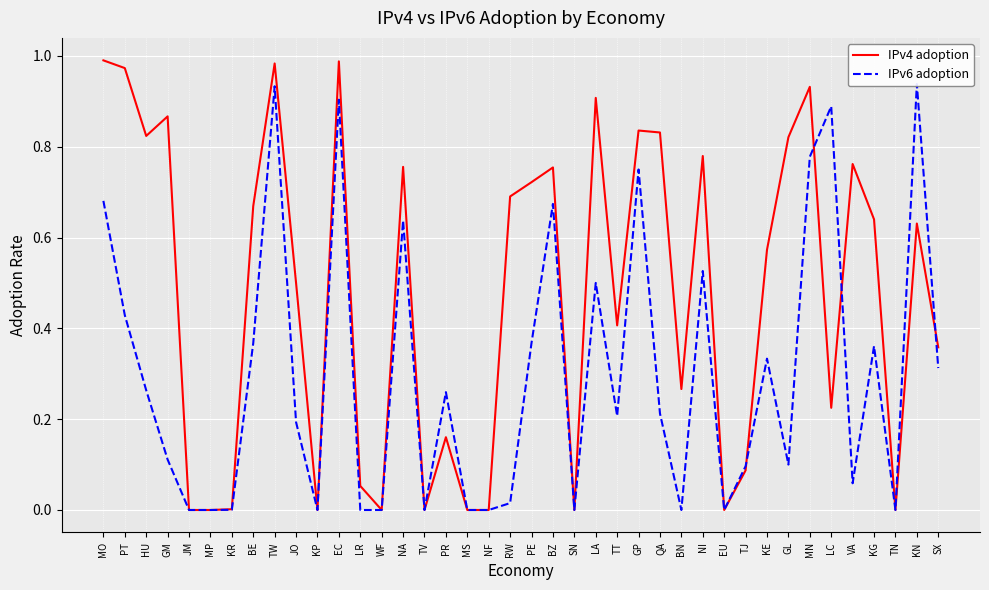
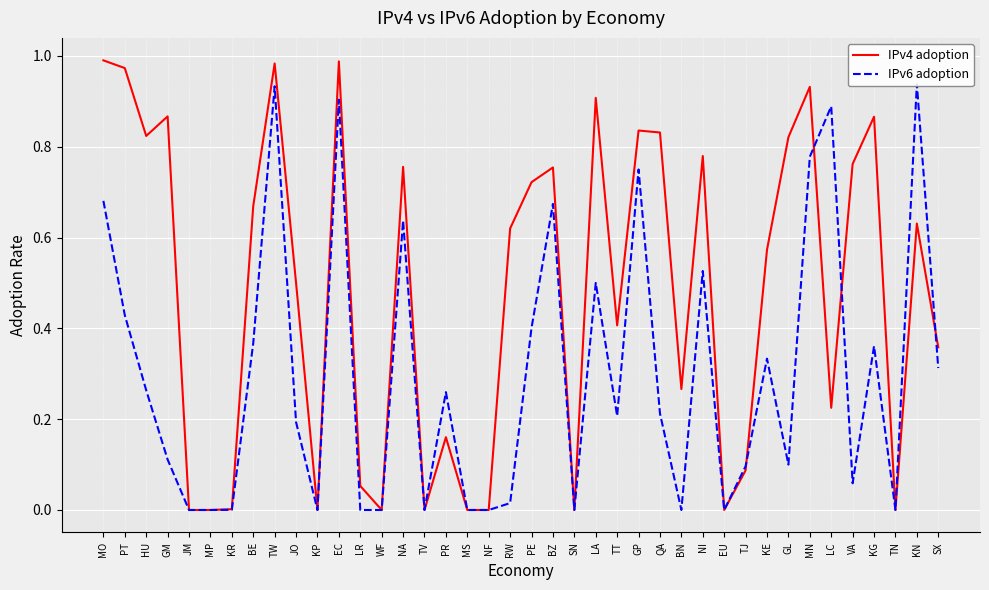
  {
    "IPv4 adoption": {
      "MO": 0.99,
      "PT": 0.97,
      "HU": 0.82,
      "GM": 0.87,
      "BE": 0.67,
      "TW": 0.98,
      "JO": 0.50,
      "EC": 0.99,
      "LR": 0.05,
      "NA": 0.76,
      "PR": 0.16,
-     "RW": 0.69,
+     "RW": 0.62,
      "PE": 0.72,
      "BZ": 0.75,
      "LA": 0.91,
      "TT": 0.41,
      "GP": 0.84,
      "QA": 0.83,
      "BN": 0.27,
      "NI": 0.78,
      "TJ": 0.09,
      "KE": 0.57,
      "GL": 0.82,
      "MN": 0.93,
      "LC": 0.23,
      "VA": 0.76,
-     "KG": 0.64,
+     "KG": 0.87,
      "KN": 0.63,
      "SX": 0.36
    },
    "IPv6 adoption": {
      "MO": 0.68,
      "PT": 0.43,
      "HU": 0.26,
      "GM": 0.11,
      "BE": 0.37,
      "TW": 0.93,
      "JO": 0.19,
      "EC": 0.90,
      "LR": 0.00,
      "NA": 0.64,
      "PR": 0.26,
      "RW": 0.02,
-     "PE": 0.37,
+     "PE": 0.40,
      "BZ": 0.67,
      "LA": 0.50,
      "TT": 0.21,
      "GP": 0.75,
      "QA": 0.21,
      "BN": 0.00,
      "NI": 0.53,
      "TJ": 0.10,
      "KE": 0.33,
      "GL": 0.10,
      "MN": 0.78,
      "LC": 0.89,
      "VA": 0.06,
      "KG": 0.36,
      "SX": 0.31
    }
  }
